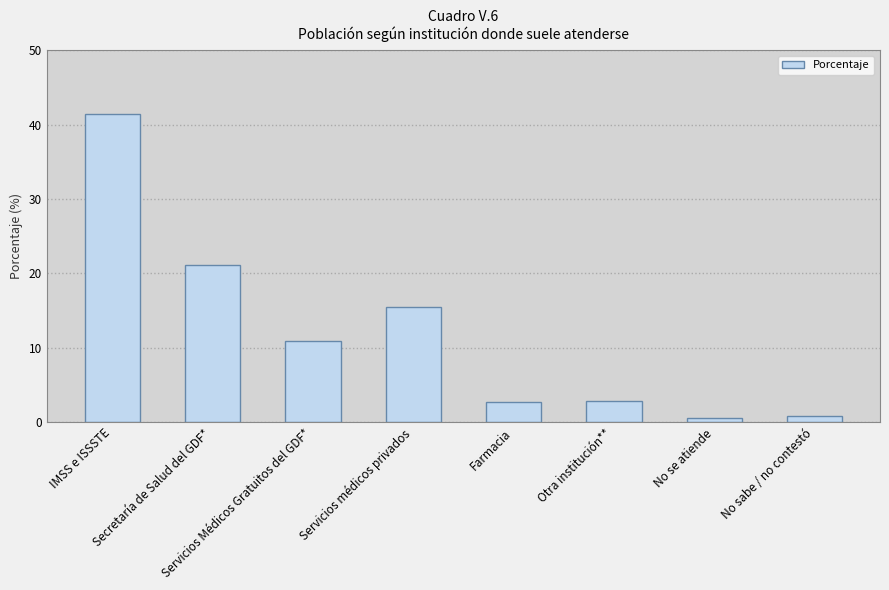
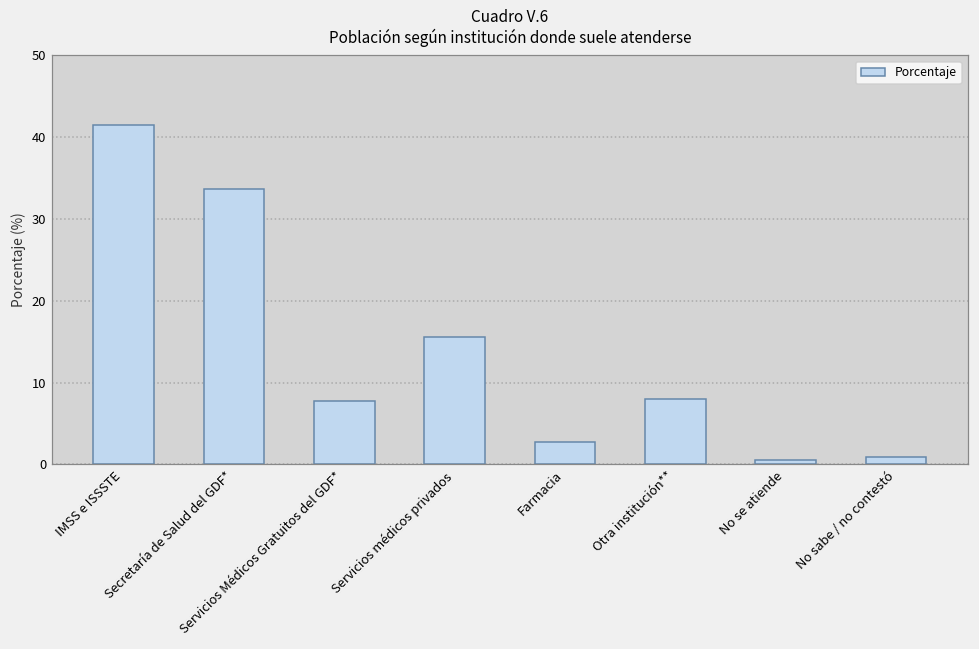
  {
    "IMSS e ISSSTE": 41,
-   "Secretaría de Salud del GDF*": 21,
-   "Servicios Médicos Gratuitos del GDF*": 11,
+   "Secretaría de Salud del GDF*": 34,
+   "Servicios Médicos Gratuitos del GDF*": 8,
    "Servicios médicos privados": 16,
    "Farmacia": 3,
-   "Otra institución**": 3,
+   "Otra institución**": 8,
    "No se atiende": 1,
    "No sabe / no contestó": 1
  }
